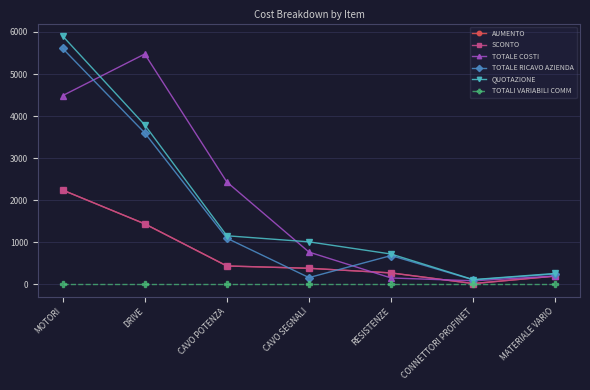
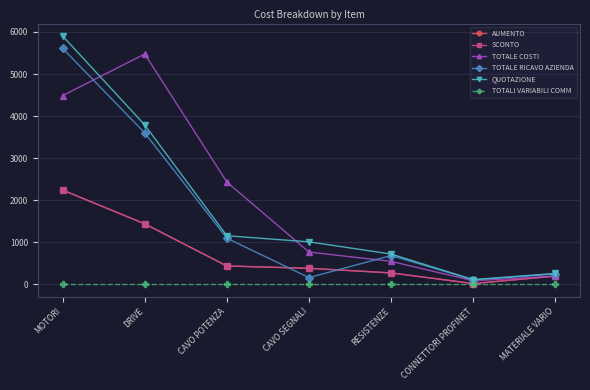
  {
    "SCONTO": {
      "MOTORI": 2200,
      "DRIVE": 1400,
      "CAVO POTENZA": 400,
      "CAVO SEGNALI": 400,
      "RESISTENZE": 300
    },
    "TOTALE COSTI": {
      "MOTORI": 4500,
      "DRIVE": 5500,
      "CAVO POTENZA": 2400,
      "CAVO SEGNALI": 800,
-     "RESISTENZE": 200
+     "RESISTENZE": 600
    },
    "TOTALI VARIABILI COMM": {
      "MOTORI": 0,
      "DRIVE": 0,
      "CAVO POTENZA": 0,
      "CAVO SEGNALI": 0,
      "RESISTENZE": 0,
      "MATERIALE VARIO": 0
    }
  }
